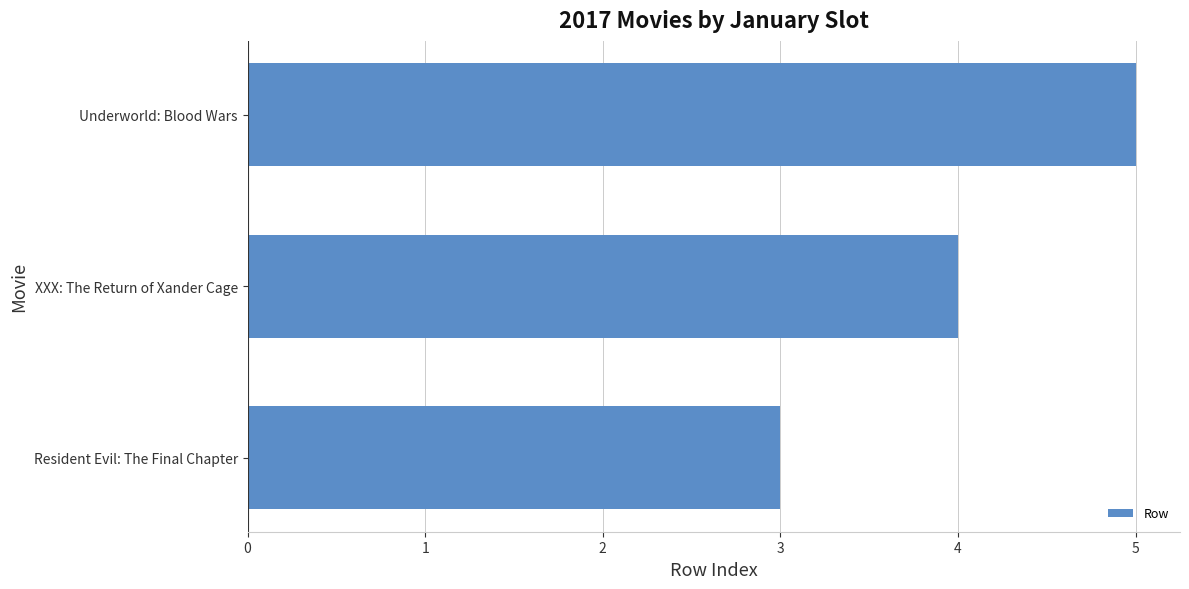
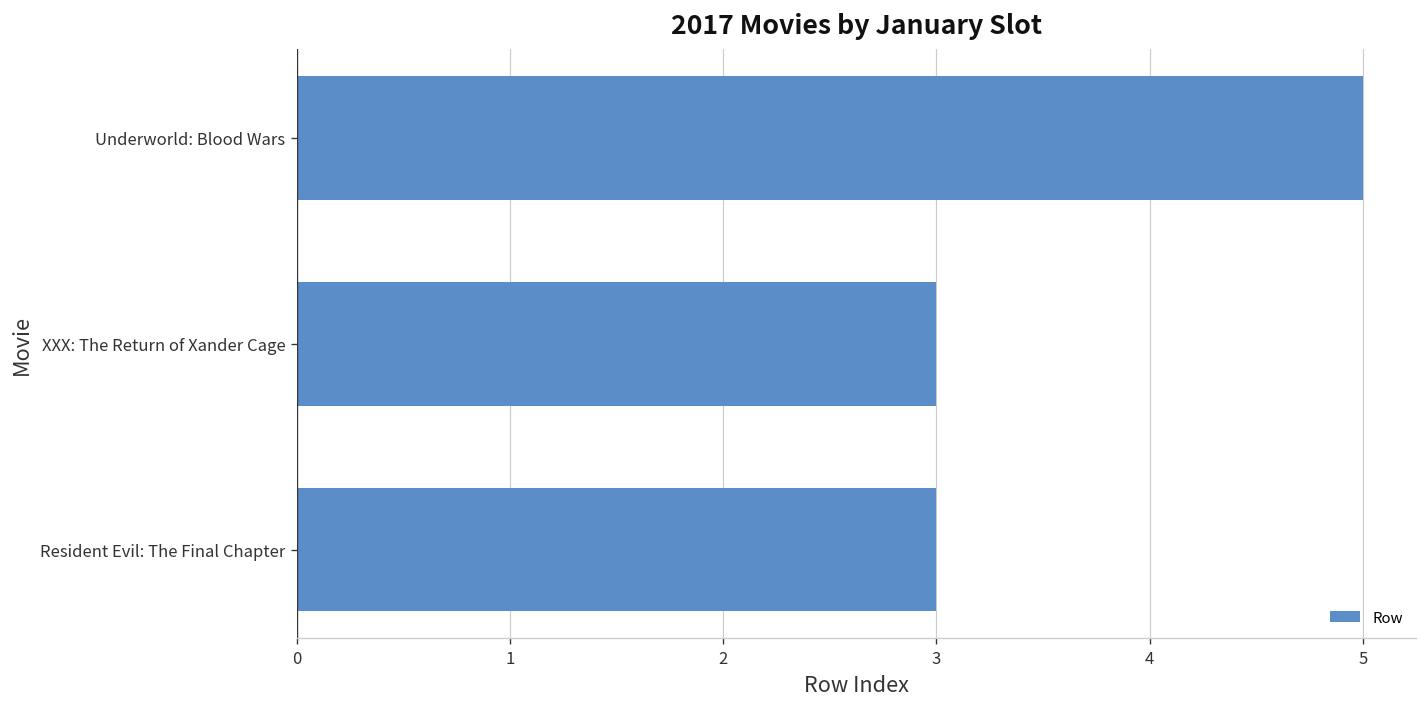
  {
    "Underworld: Blood Wars": 5,
-   "XXX: The Return of Xander Cage": 4,
+   "XXX: The Return of Xander Cage": 3,
    "Resident Evil: The Final Chapter": 3
  }
